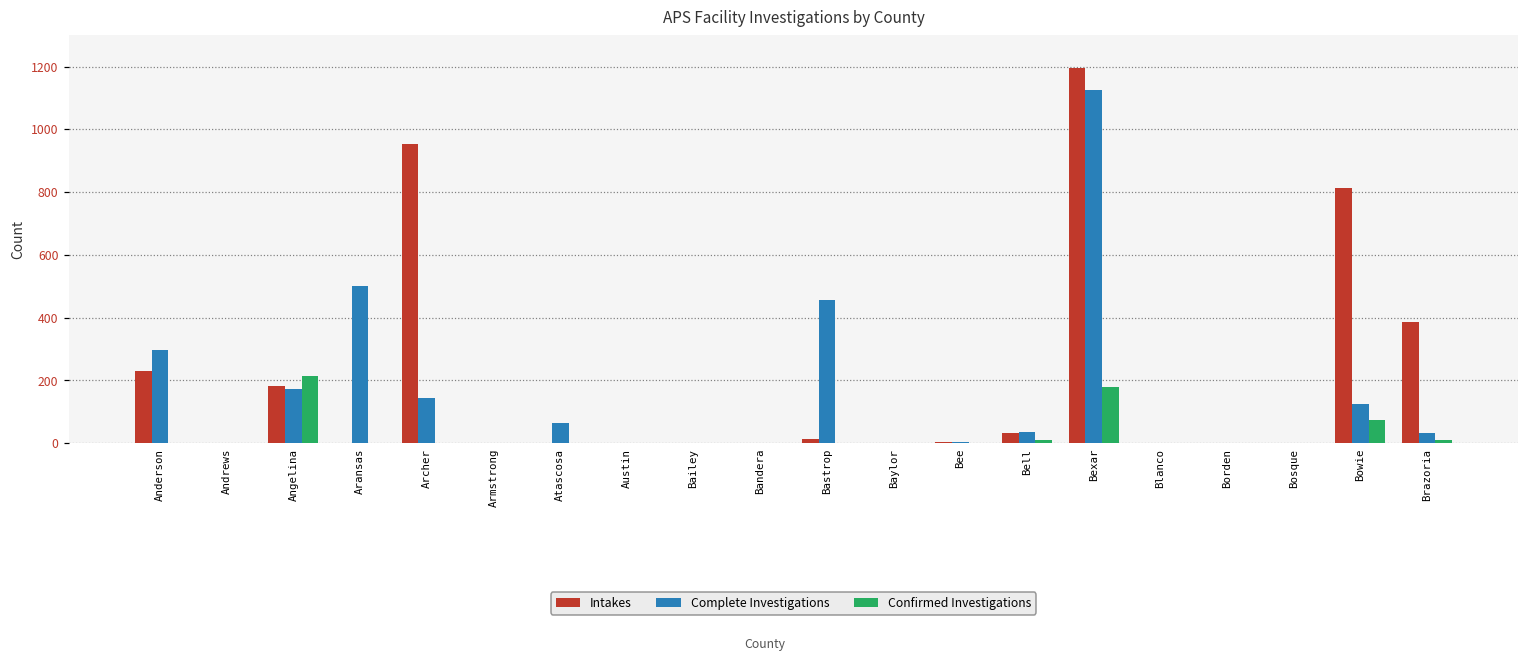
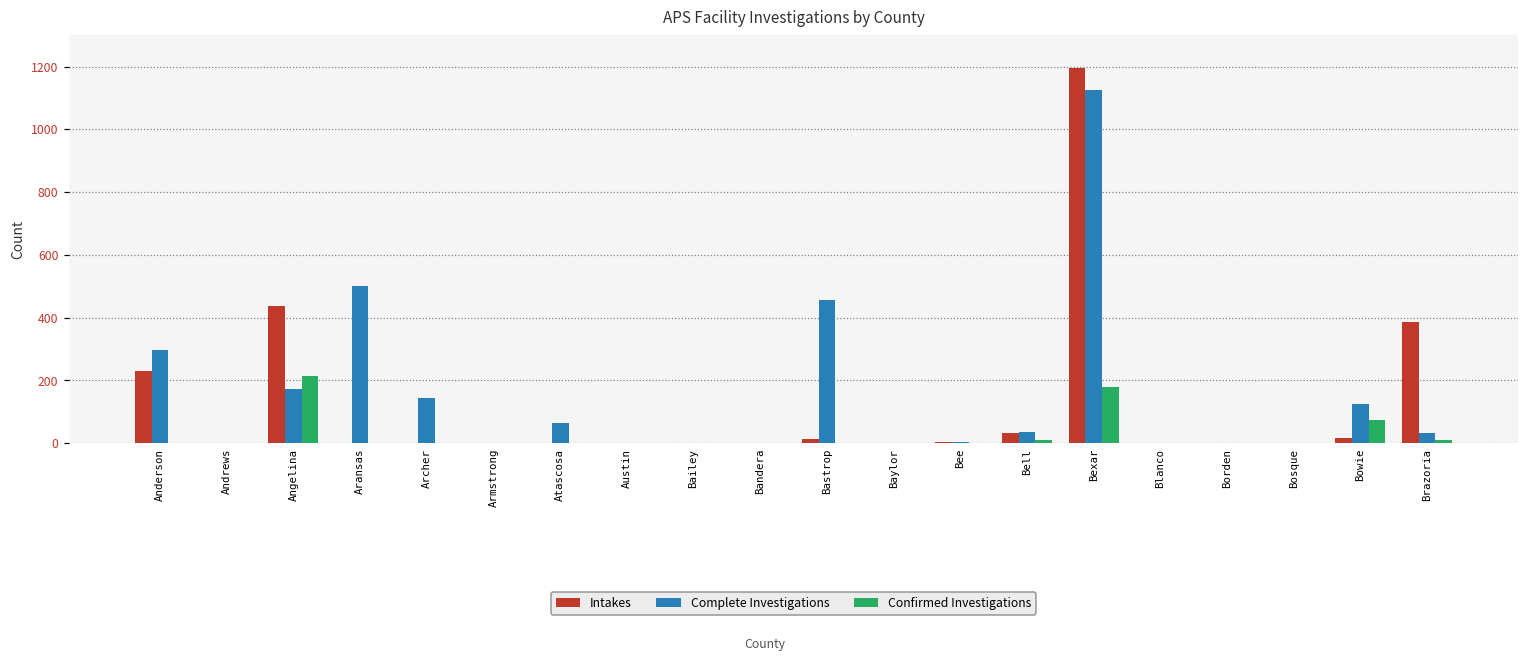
  {
    "Intakes": {
      "Anderson": 230,
-     "Angelina": 180,
-     "Archer": 950,
+     "Angelina": 440,
+     "Archer": 0,
      "Armstrong": 0,
      "Atascosa": 0,
      "Bailey": 0,
      "Bandera": 0,
      "Bastrop": 10,
      "Baylor": 0,
      "Bell": 30,
      "Bexar": 1190,
      "Blanco": 0,
      "Borden": 0,
      "Bosque": 0,
-     "Bowie": 810,
+     "Bowie": 20,
      "Brazoria": 390
    },
    "Complete Investigations": {
      "Anderson": 300,
      "Andrews": 0,
      "Angelina": 170,
      "Aransas": 500,
      "Archer": 140,
      "Armstrong": 0,
      "Atascosa": 60,
      "Austin": 0,
      "Bailey": 0,
      "Bandera": 0,
      "Bastrop": 460,
      "Baylor": 0,
      "Bell": 40,
      "Bexar": 1130,
      "Blanco": 0,
      "Borden": 0,
      "Bosque": 0,
      "Bowie": 130,
      "Brazoria": 30
    },
    "Confirmed Investigations": {
      "Anderson": 0,
      "Andrews": 0,
      "Angelina": 210,
      "Aransas": 0,
      "Archer": 0,
      "Armstrong": 0,
      "Atascosa": 0,
      "Austin": 0,
      "Bailey": 0,
      "Bandera": 0,
      "Bastrop": 0,
      "Baylor": 0,
      "Bell": 10,
      "Bexar": 180,
      "Blanco": 0,
      "Borden": 0,
      "Bosque": 0,
      "Bowie": 70,
      "Brazoria": 10
    }
  }
